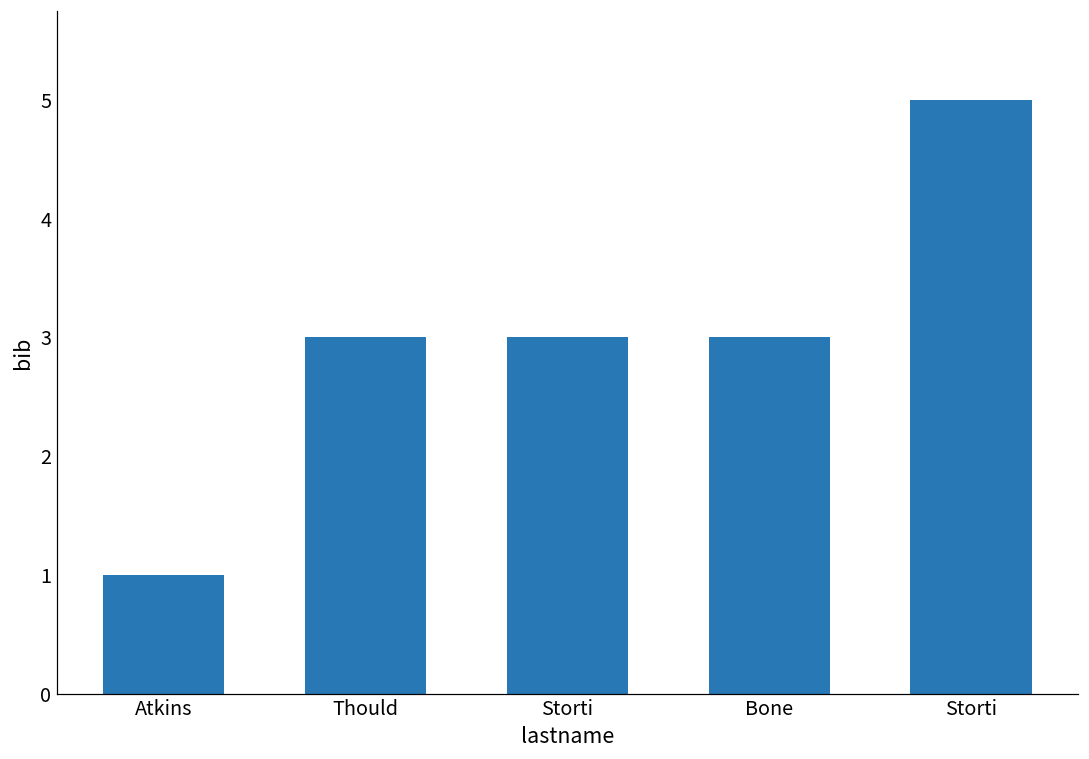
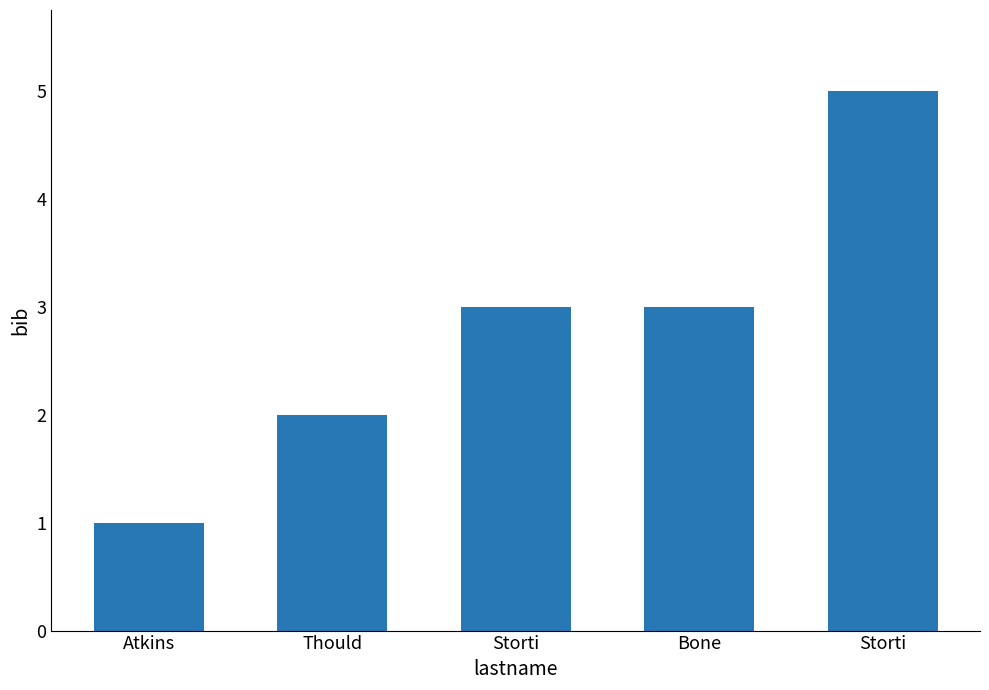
  {
    "Atkins": 1,
-   "Thould": 3,
+   "Thould": 2,
    "Bone": 3
  }
